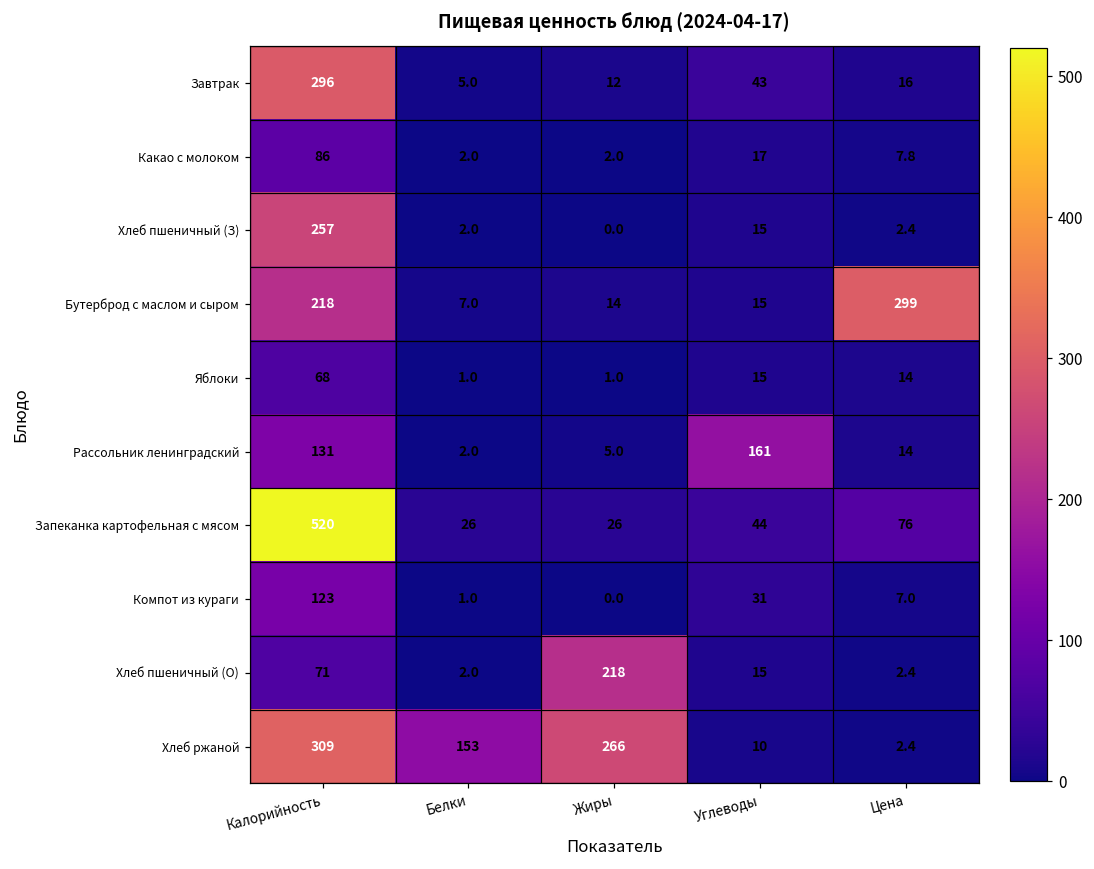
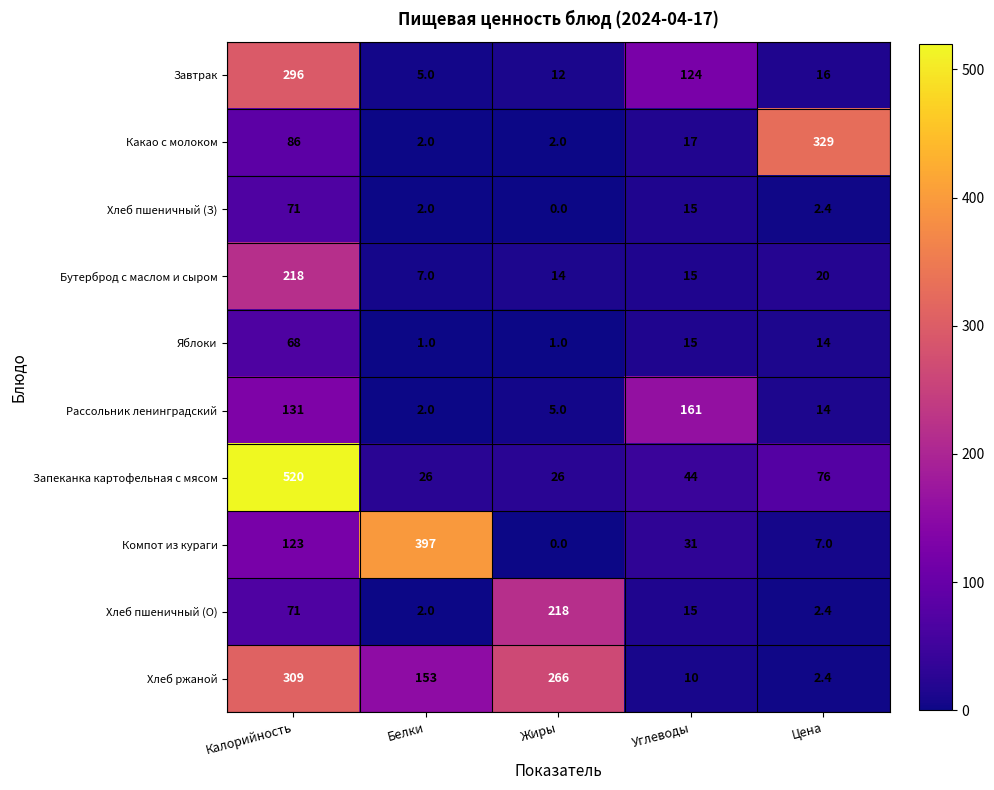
  {
    "Завтрак": {
      "Калорийность": 296,
      "Белки": 5.0,
      "Жиры": 12,
-     "Углеводы": 43,
+     "Углеводы": 124,
      "Цена": 16
    },
    "Какао с молоком": {
      "Калорийность": 86,
      "Белки": 2.0,
      "Жиры": 2.0,
      "Углеводы": 17,
-     "Цена": 7.8
+     "Цена": 329
    },
    "Хлеб пшеничный (З)": {
-     "Калорийность": 257,
+     "Калорийность": 71,
      "Белки": 2.0,
      "Жиры": 0.0,
      "Углеводы": 15,
      "Цена": 2.4
    },
    "Бутерброд с маслом и сыром": {
      "Калорийность": 218,
      "Белки": 7.0,
      "Жиры": 14,
      "Углеводы": 15,
-     "Цена": 299
+     "Цена": 20
    },
    "Яблоки": {
      "Калорийность": 68,
      "Белки": 1.0,
      "Жиры": 1.0,
      "Углеводы": 15,
      "Цена": 14
    },
    "Рассольник ленинградский": {
      "Калорийность": 131,
      "Белки": 2.0,
      "Жиры": 5.0,
      "Углеводы": 161,
      "Цена": 14
    },
    "Запеканка картофельная с мясом": {
      "Калорийность": 520,
      "Белки": 26,
      "Жиры": 26,
      "Углеводы": 44,
      "Цена": 76
    },
    "Компот из кураги": {
      "Калорийность": 123,
-     "Белки": 1.0,
+     "Белки": 397,
      "Жиры": 0.0,
      "Углеводы": 31,
      "Цена": 7.0
    },
    "Хлеб пшеничный (О)": {
      "Калорийность": 71,
      "Белки": 2.0,
      "Жиры": 218,
      "Углеводы": 15,
      "Цена": 2.4
    },
    "Хлеб ржаной": {
      "Калорийность": 309,
      "Белки": 153,
      "Жиры": 266,
      "Углеводы": 10,
      "Цена": 2.4
    }
  }
